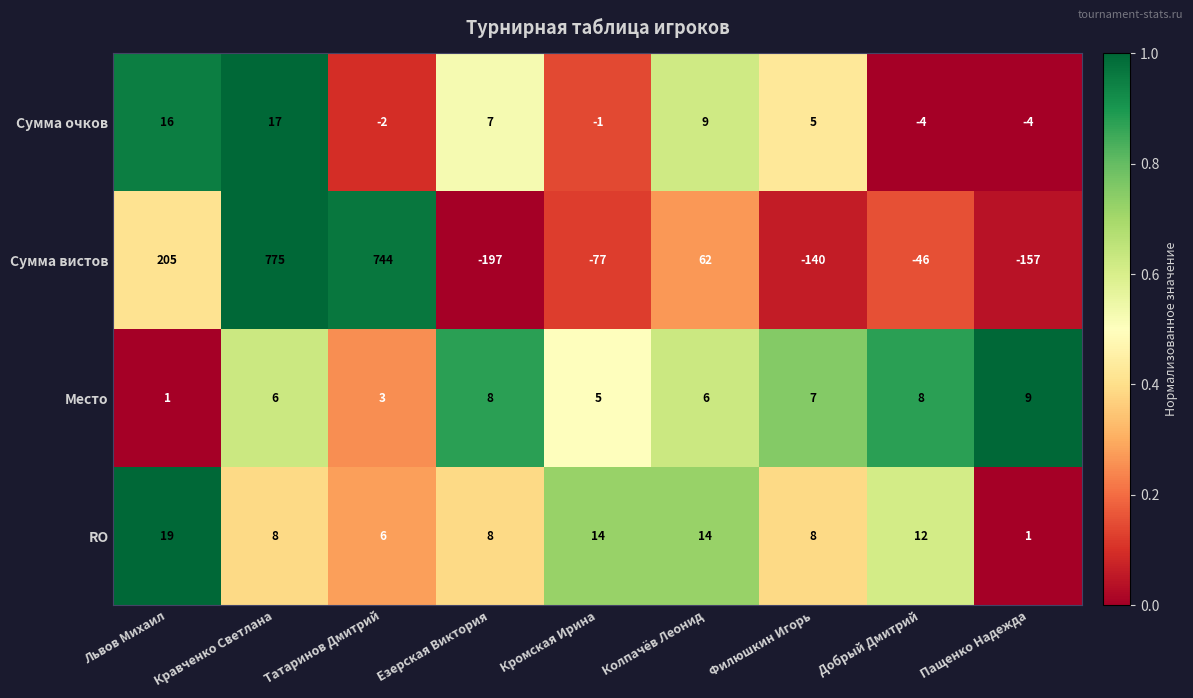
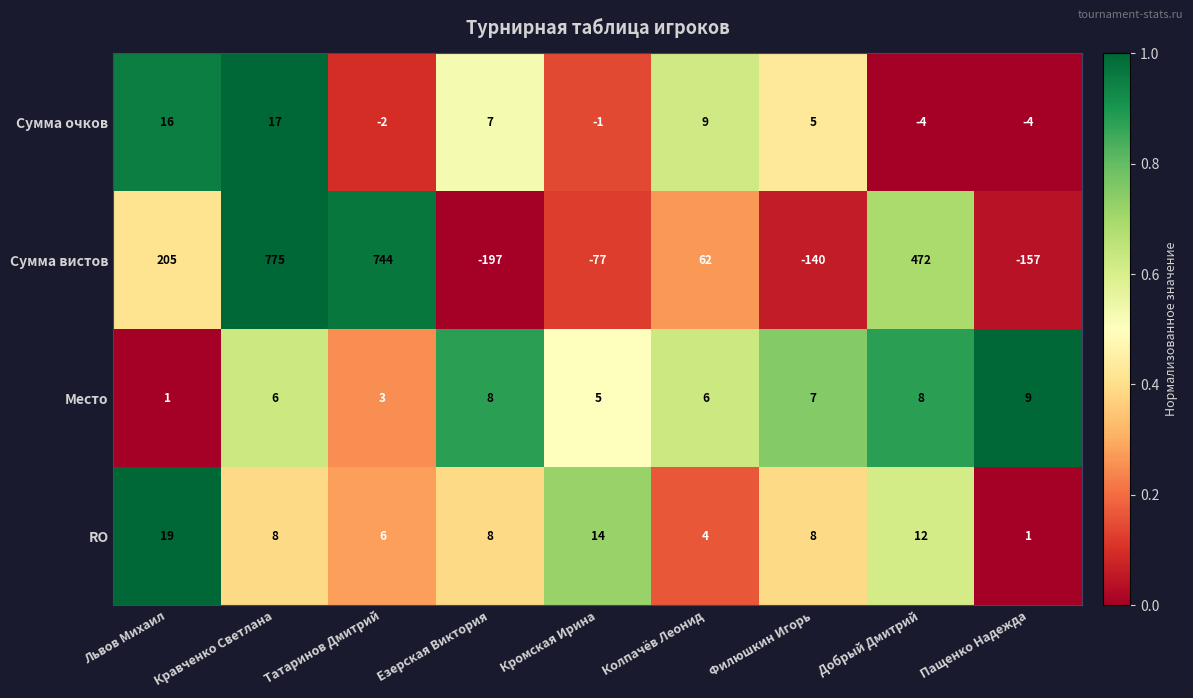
  {
    "Сумма очков": {
      "Львов Михаил": 16,
      "Кравченко Светлана": 17,
      "Татаринов Дмитрий": -2,
      "Езерская Виктория": 7,
      "Кромская Ирина": -1,
      "Колпачёв Леонид": 9,
      "Филюшкин Игорь": 5,
      "Добрый Дмитрий": -4,
      "Пащенко Надежда": -4
    },
    "Сумма вистов": {
      "Львов Михаил": 205,
      "Кравченко Светлана": 775,
      "Татаринов Дмитрий": 744,
      "Езерская Виктория": -197,
      "Кромская Ирина": -77,
      "Колпачёв Леонид": 62,
      "Филюшкин Игорь": -140,
-     "Добрый Дмитрий": -46,
+     "Добрый Дмитрий": 472,
      "Пащенко Надежда": -157
    },
    "Место": {
      "Львов Михаил": 1,
      "Кравченко Светлана": 6,
      "Татаринов Дмитрий": 3,
      "Езерская Виктория": 8,
      "Кромская Ирина": 5,
      "Колпачёв Леонид": 6,
      "Филюшкин Игорь": 7,
      "Добрый Дмитрий": 8,
      "Пащенко Надежда": 9
    },
    "RO": {
      "Львов Михаил": 19,
      "Кравченко Светлана": 8,
      "Татаринов Дмитрий": 6,
      "Езерская Виктория": 8,
      "Кромская Ирина": 14,
-     "Колпачёв Леонид": 14,
+     "Колпачёв Леонид": 4,
      "Филюшкин Игорь": 8,
      "Добрый Дмитрий": 12,
      "Пащенко Надежда": 1
    }
  }
